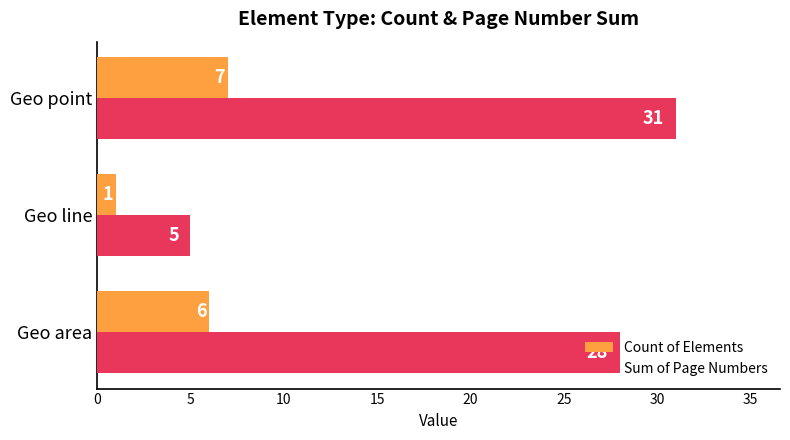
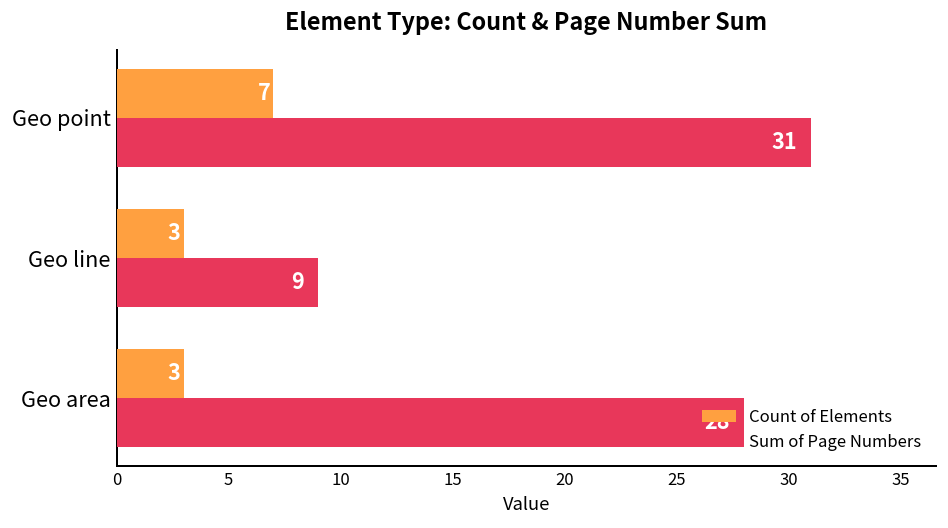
  {
    "Count of Elements": {
      "Geo point": 7,
-     "Geo line": 1,
-     "Geo area": 6
+     "Geo line": 3,
+     "Geo area": 3
    },
    "Sum of Page Numbers": {
      "Geo point": 31,
-     "Geo line": 5,
+     "Geo line": 9,
      "Geo area": 28
    }
  }
